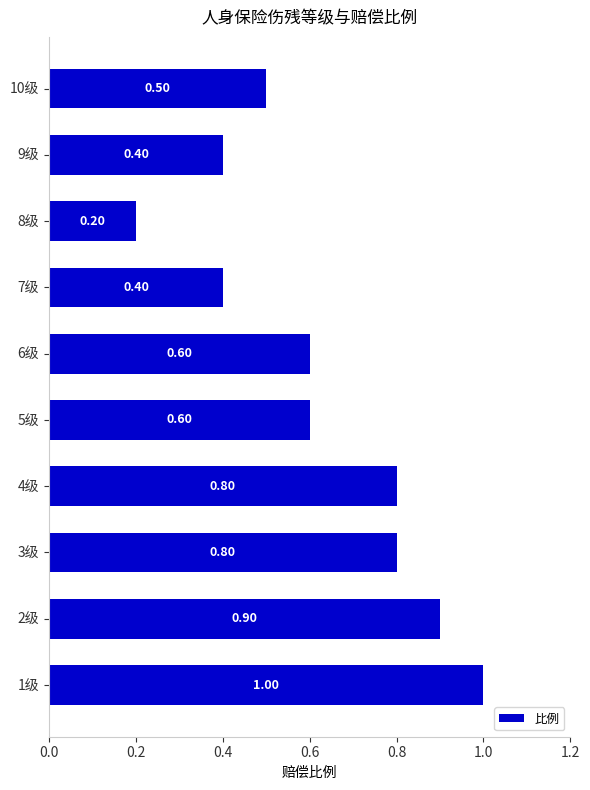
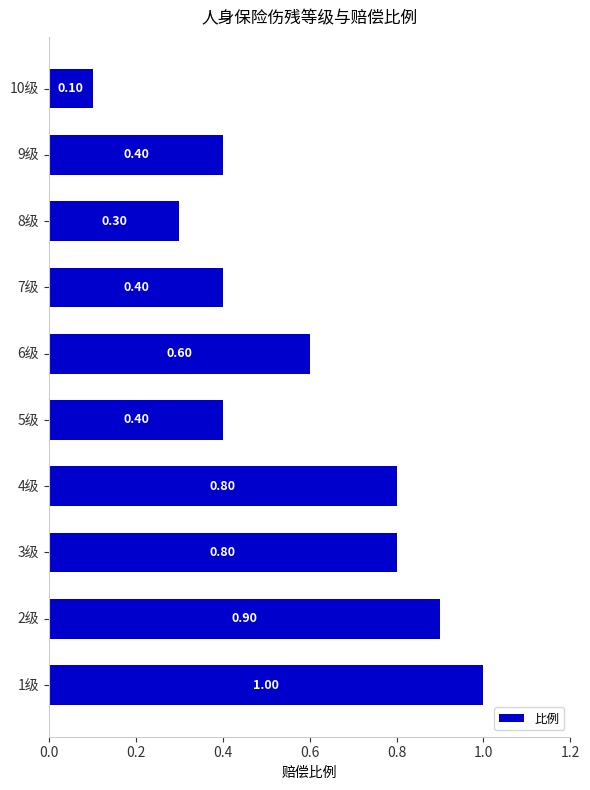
  {
-   "10级": 0.50,
+   "10级": 0.10,
    "9级": 0.40,
-   "8级": 0.20,
+   "8级": 0.30,
    "7级": 0.40,
    "6级": 0.60,
-   "5级": 0.60,
+   "5级": 0.40,
    "4级": 0.80,
    "3级": 0.80,
    "2级": 0.90,
    "1级": 1.00
  }
